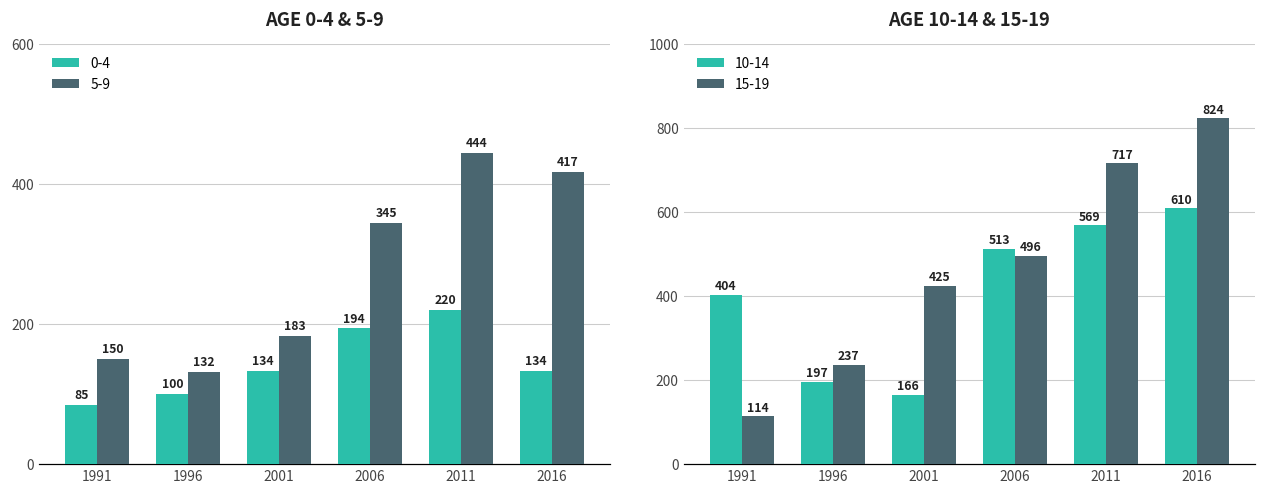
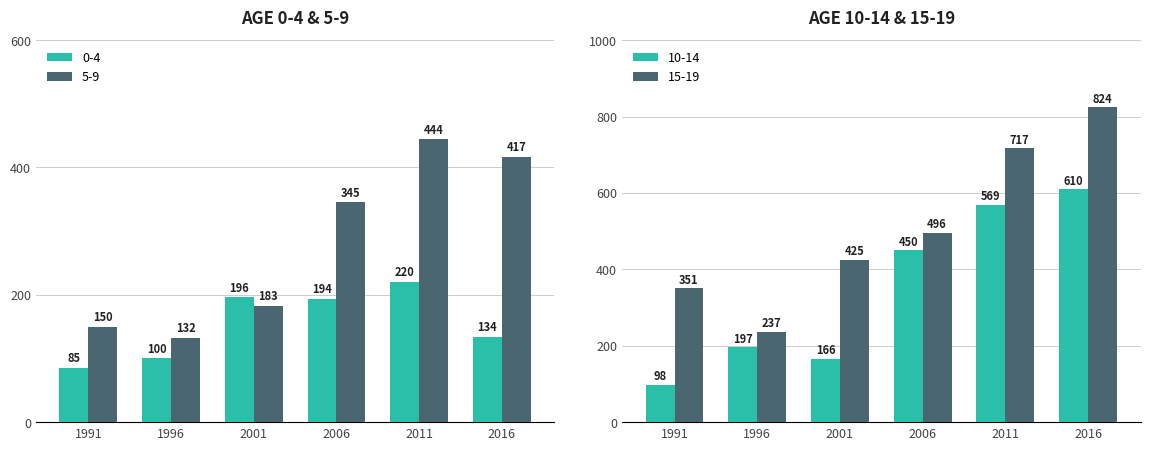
  {
    "AGE 0-4 & 5-9": {
      "0-4": {
        "1991": 85,
        "1996": 100,
-       "2001": 134,
+       "2001": 196,
        "2006": 194,
        "2011": 220,
        "2016": 134
      },
      "5-9": {
        "1991": 150,
        "1996": 132,
        "2001": 183,
        "2006": 345,
        "2011": 444,
        "2016": 417
      }
    },
    "AGE 10-14 & 15-19": {
      "10-14": {
-       "1991": 404,
+       "1991": 98,
        "1996": 197,
        "2001": 166,
-       "2006": 513,
+       "2006": 450,
        "2011": 569,
        "2016": 610
      },
      "15-19": {
-       "1991": 114,
+       "1991": 351,
        "1996": 237,
        "2001": 425,
        "2006": 496,
        "2011": 717,
        "2016": 824
      }
    }
  }
